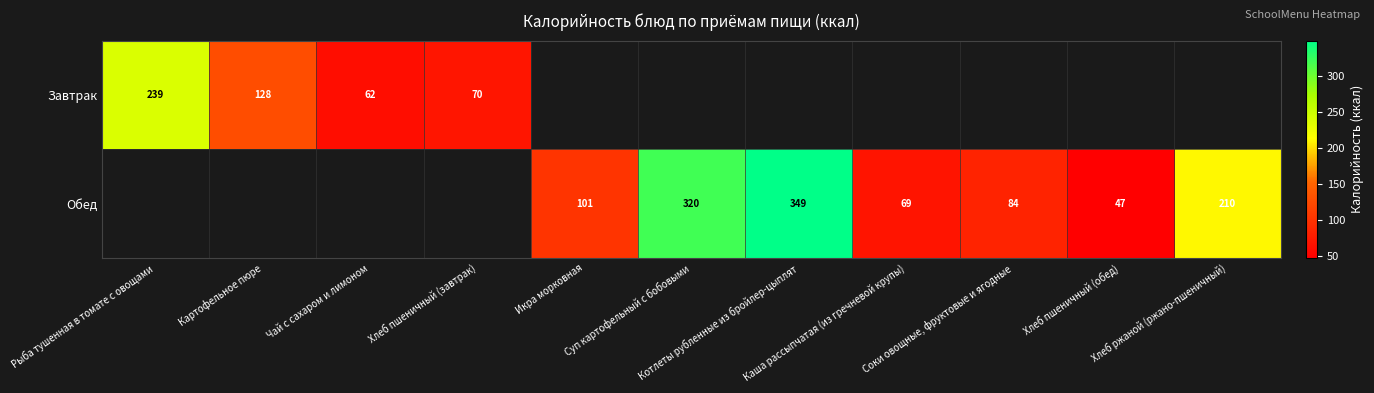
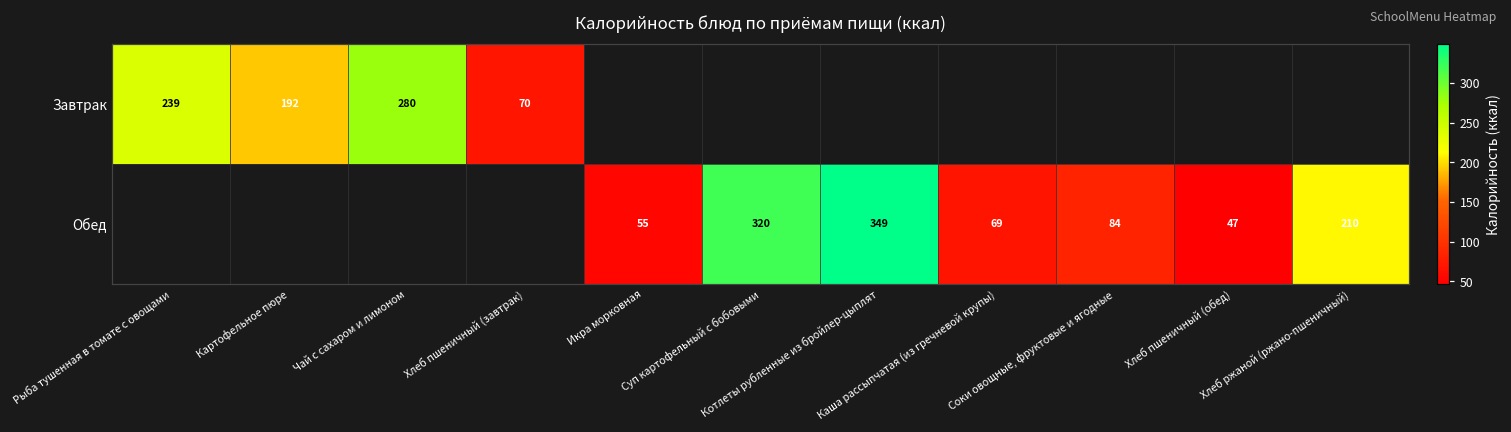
  {
    "Завтрак": {
      "Рыба тушенная в томате с овощами": 239,
-     "Картофельное пюре": 128,
-     "Чай с сахаром и лимоном": 62,
+     "Картофельное пюре": 192,
+     "Чай с сахаром и лимоном": 280,
      "Хлеб пшеничный (завтрак)": 70
    },
    "Обед": {
-     "Икра морковная": 101,
+     "Икра морковная": 55,
      "Суп картофельный с бобовыми": 320,
      "Котлеты рубленные из бройлер-цыплят": 349,
      "Каша рассыпчатая (из гречневой крупы)": 69,
      "Соки овощные, фруктовые и ягодные": 84,
      "Хлеб пшеничный (обед)": 47,
      "Хлеб ржаной (ржано-пшеничный)": 210
    }
  }
